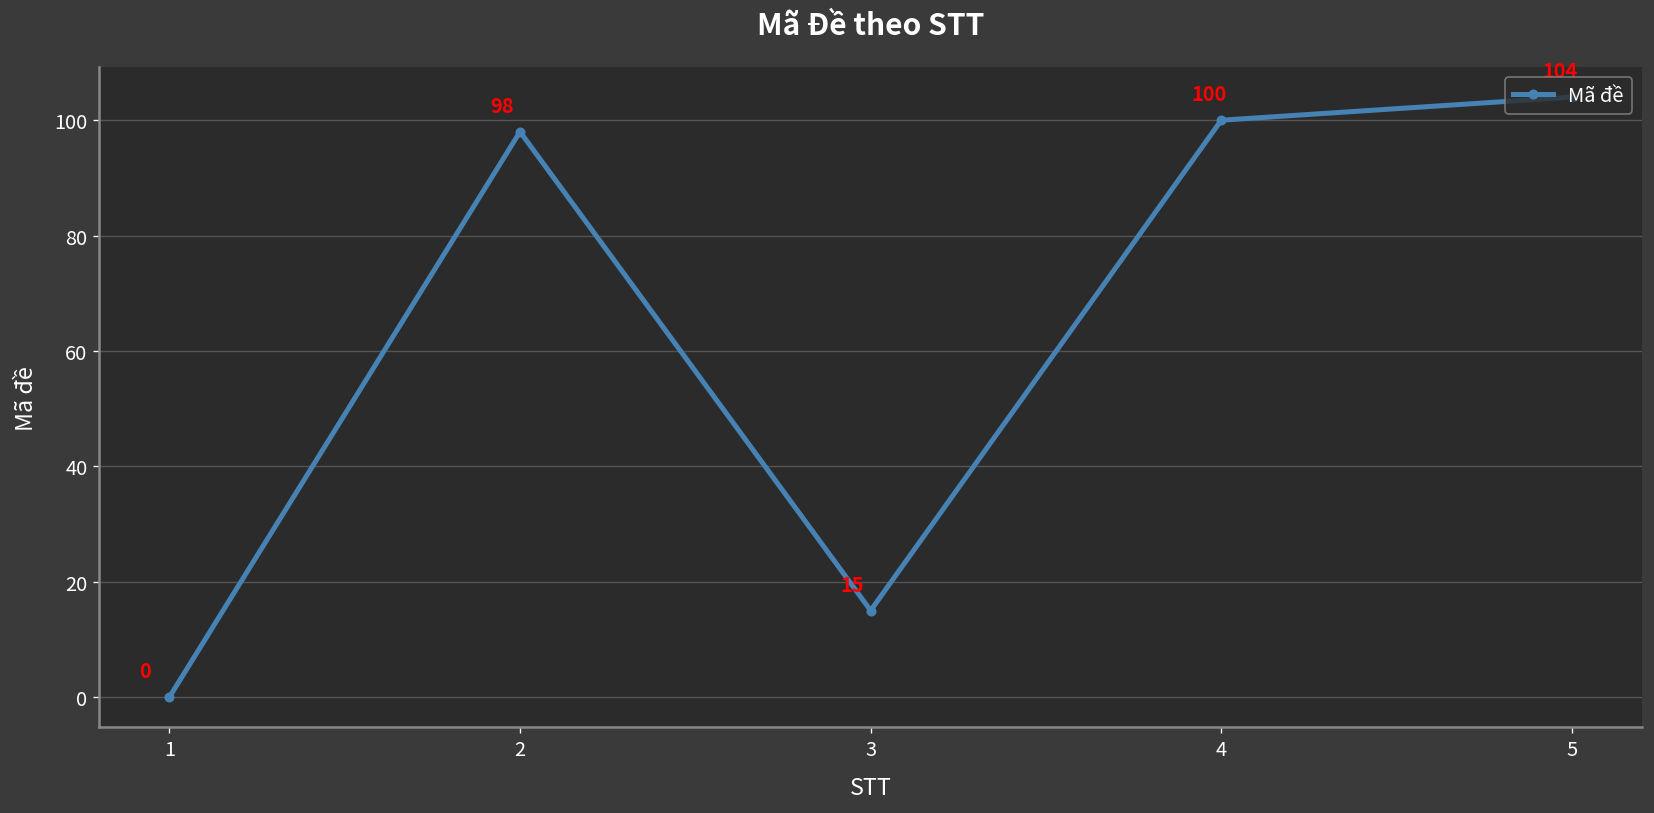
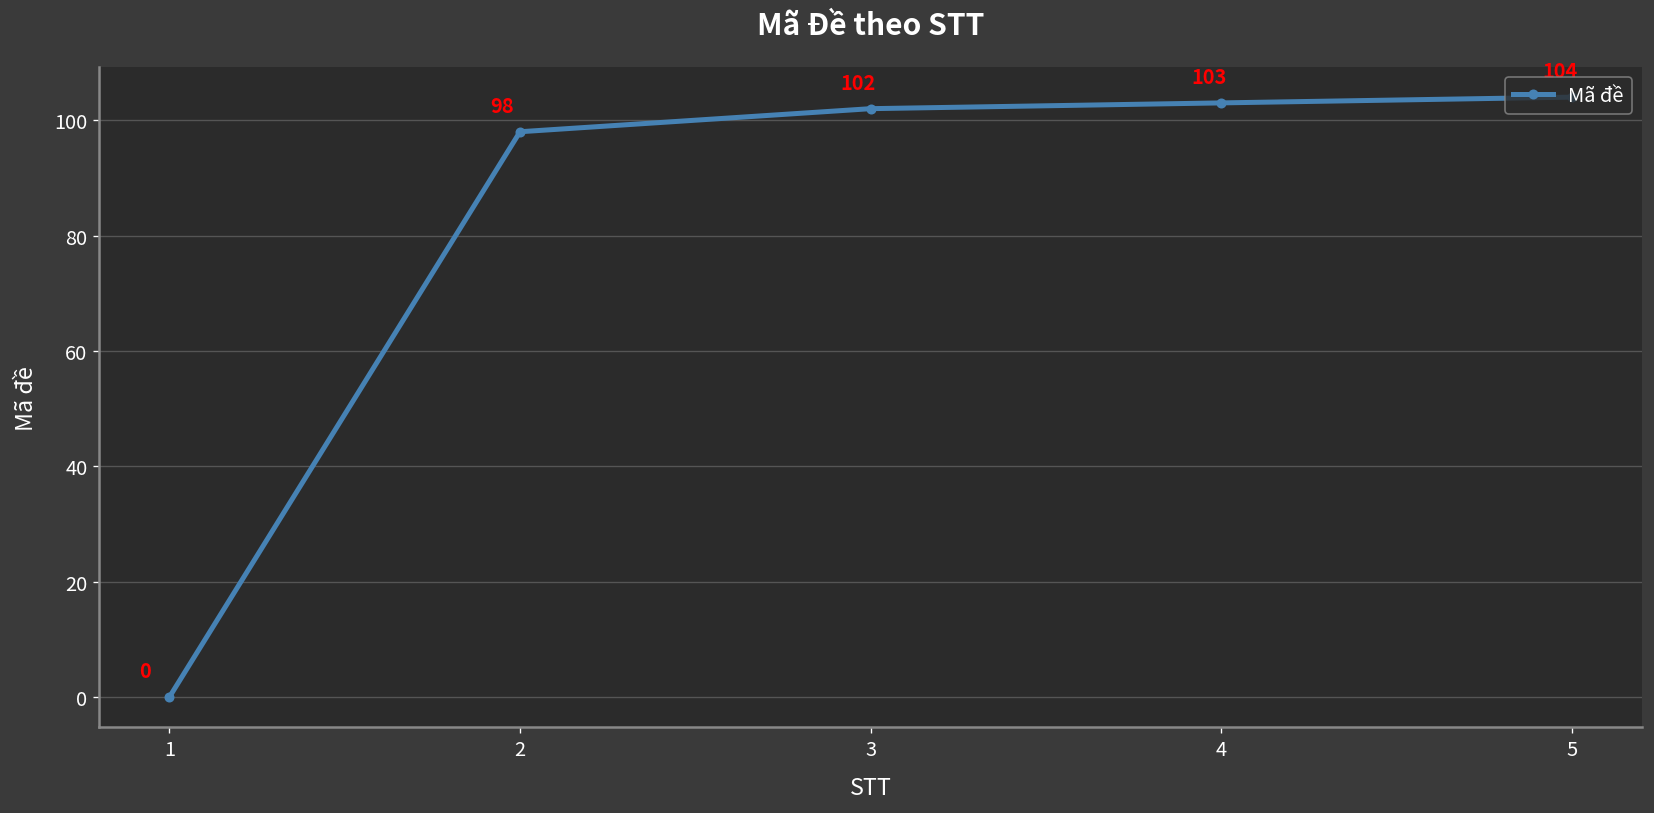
  {
    "1": 0,
    "2": 98,
-   "3": 15,
-   "4": 100
+   "3": 102,
+   "4": 103
  }
